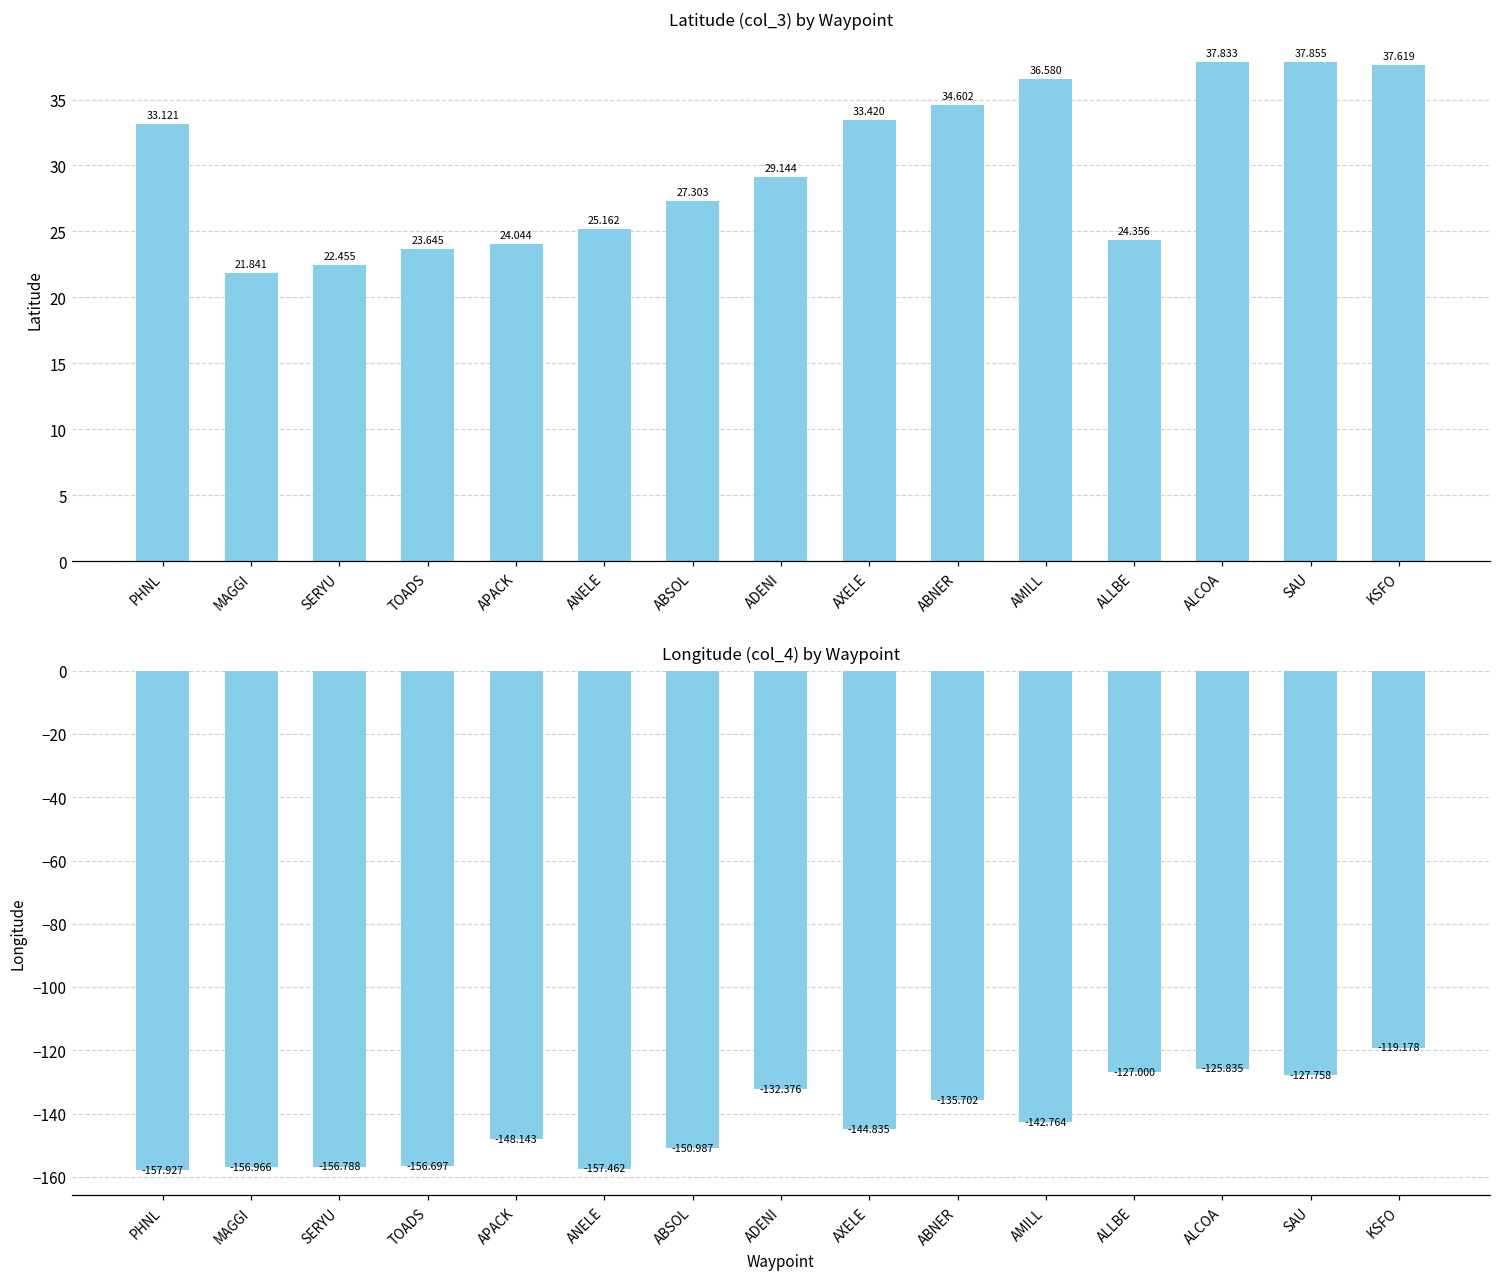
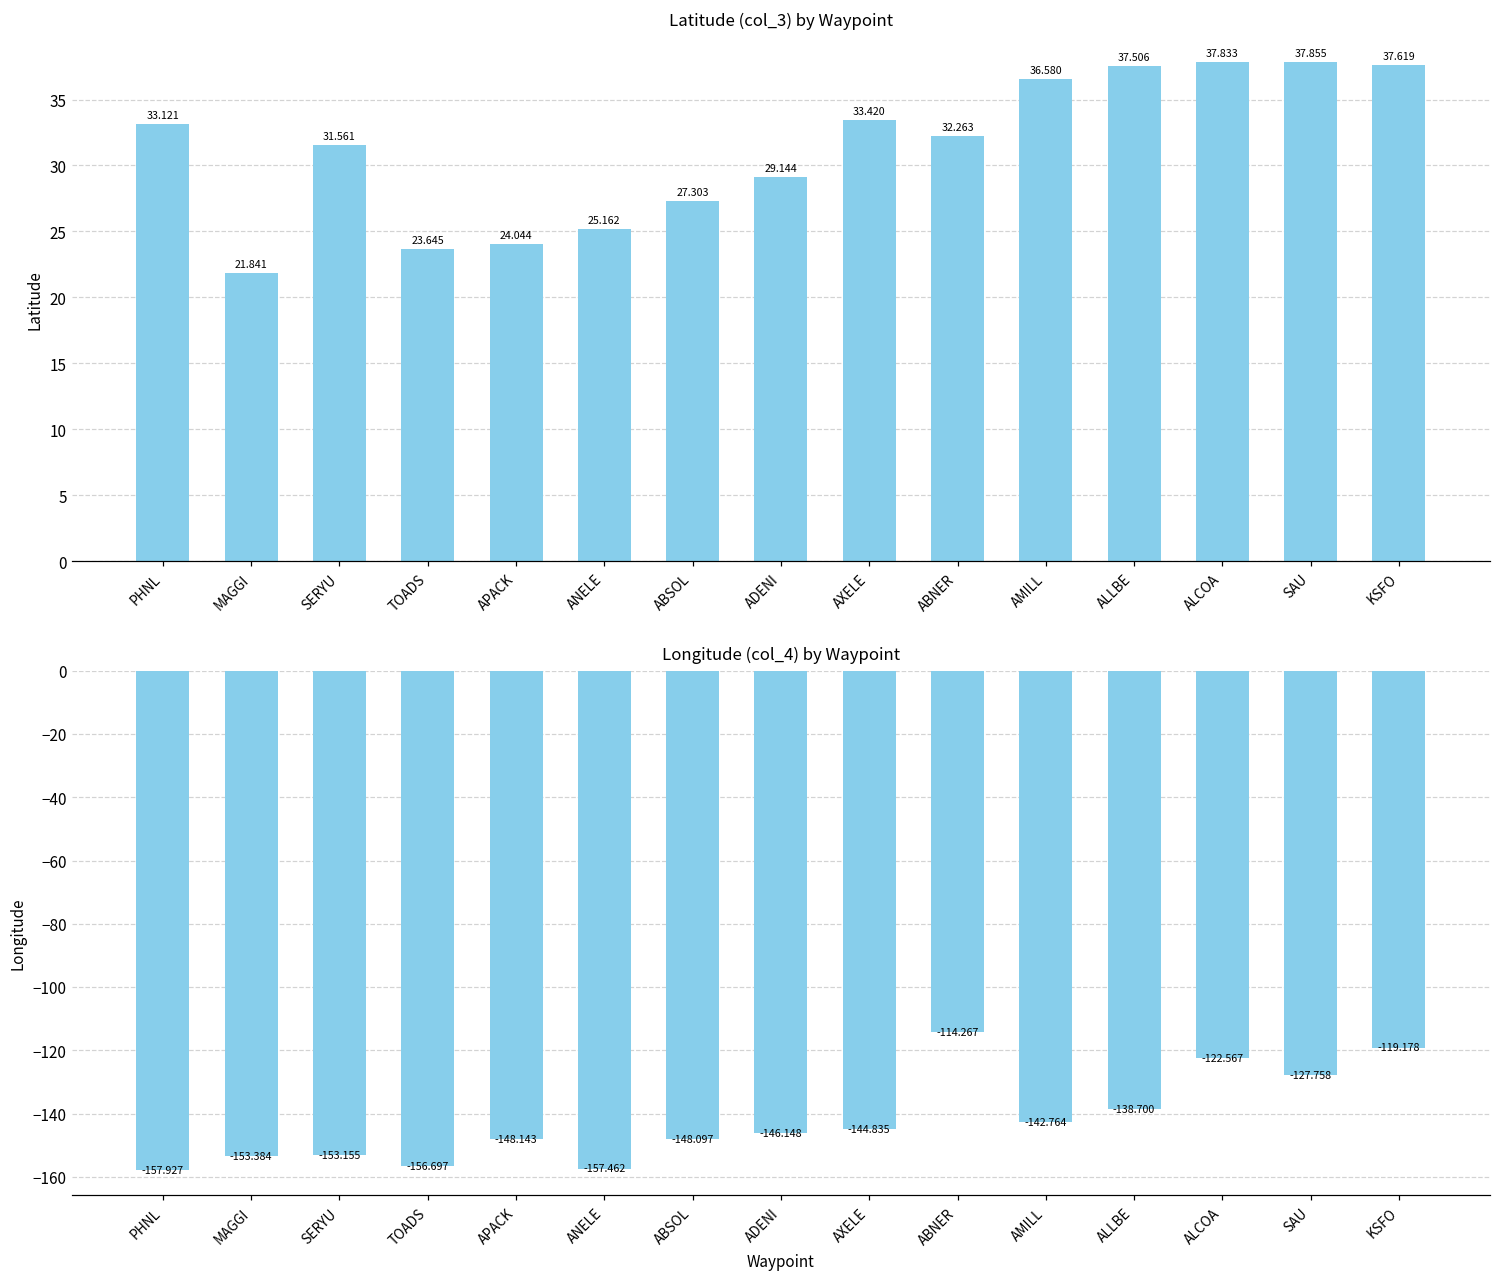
  {
    "Latitude (col_3) by Waypoint": {
      "PHNL": 33.121,
      "MAGGI": 21.841,
-     "SERYU": 22.455,
+     "SERYU": 31.561,
      "TOADS": 23.645,
      "APACK": 24.044,
      "ANELE": 25.162,
      "ABSOL": 27.303,
      "ADENI": 29.144,
      "AXELE": 33.420,
-     "ABNER": 34.602,
+     "ABNER": 32.263,
      "AMILL": 36.580,
-     "ALLBE": 24.356,
+     "ALLBE": 37.506,
      "ALCOA": 37.833,
      "SAU": 37.855,
      "KSFO": 37.619
    },
    "Longitude (col_4) by Waypoint": {
      "PHNL": -157.927,
-     "MAGGI": -156.966,
-     "SERYU": -156.788,
+     "MAGGI": -153.384,
+     "SERYU": -153.155,
      "TOADS": -156.697,
      "APACK": -148.143,
      "ANELE": -157.462,
-     "ABSOL": -150.987,
-     "ADENI": -132.376,
+     "ABSOL": -148.097,
+     "ADENI": -146.148,
      "AXELE": -144.835,
-     "ABNER": -135.702,
+     "ABNER": -114.267,
      "AMILL": -142.764,
-     "ALLBE": -127.000,
-     "ALCOA": -125.835,
+     "ALLBE": -138.700,
+     "ALCOA": -122.567,
      "SAU": -127.758,
      "KSFO": -119.178
    }
  }
